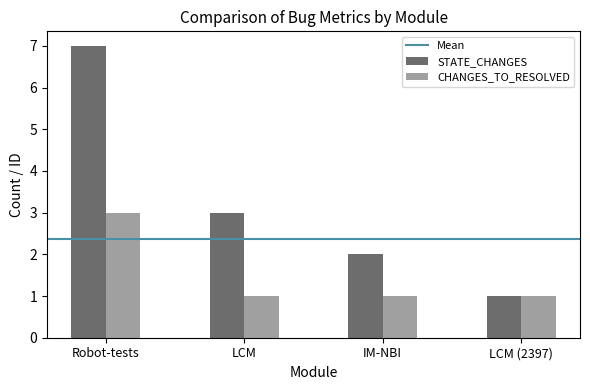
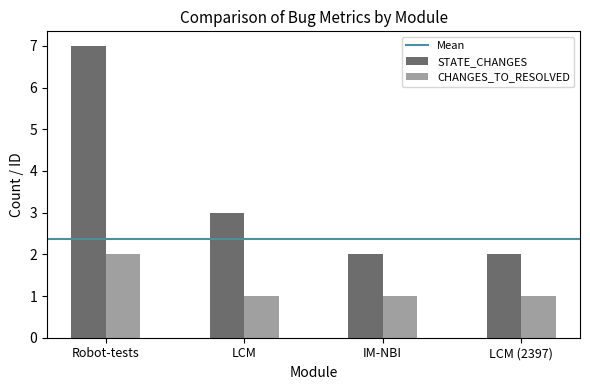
  {
    "STATE_CHANGES": {
      "Robot-tests": 7,
      "LCM": 3,
      "IM-NBI": 2,
-     "LCM (2397)": 1
+     "LCM (2397)": 2
    },
    "CHANGES_TO_RESOLVED": {
-     "Robot-tests": 3,
+     "Robot-tests": 2,
      "LCM": 1,
      "IM-NBI": 1,
      "LCM (2397)": 1
    }
  }
